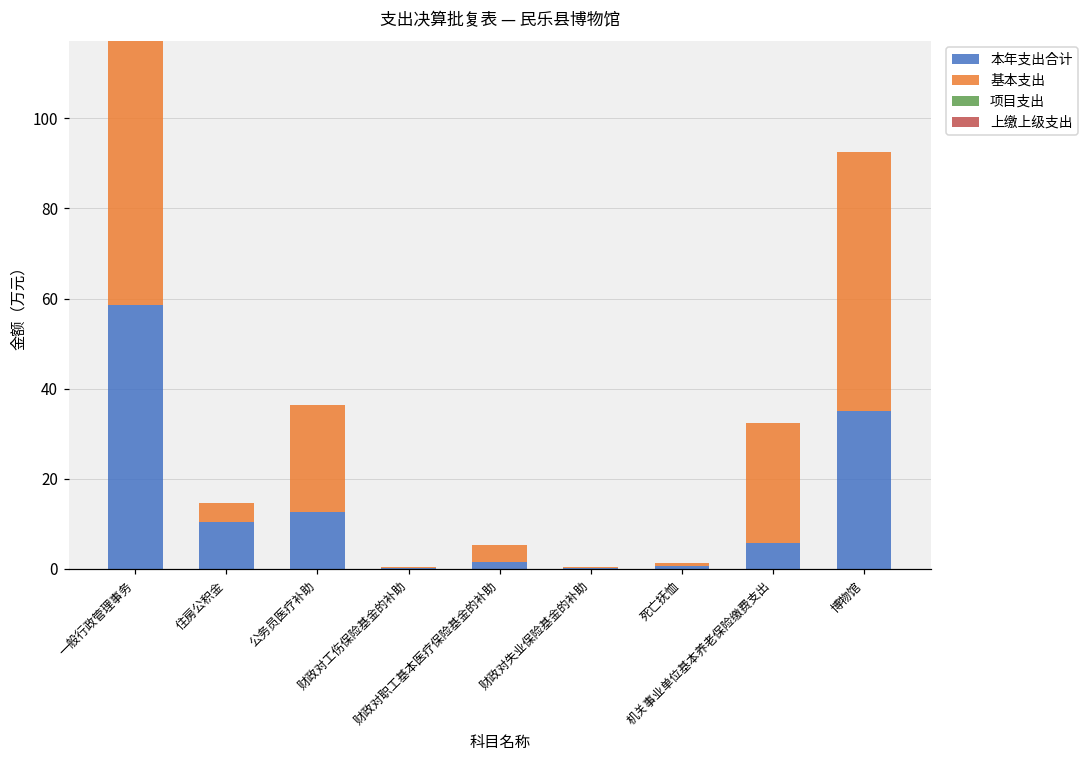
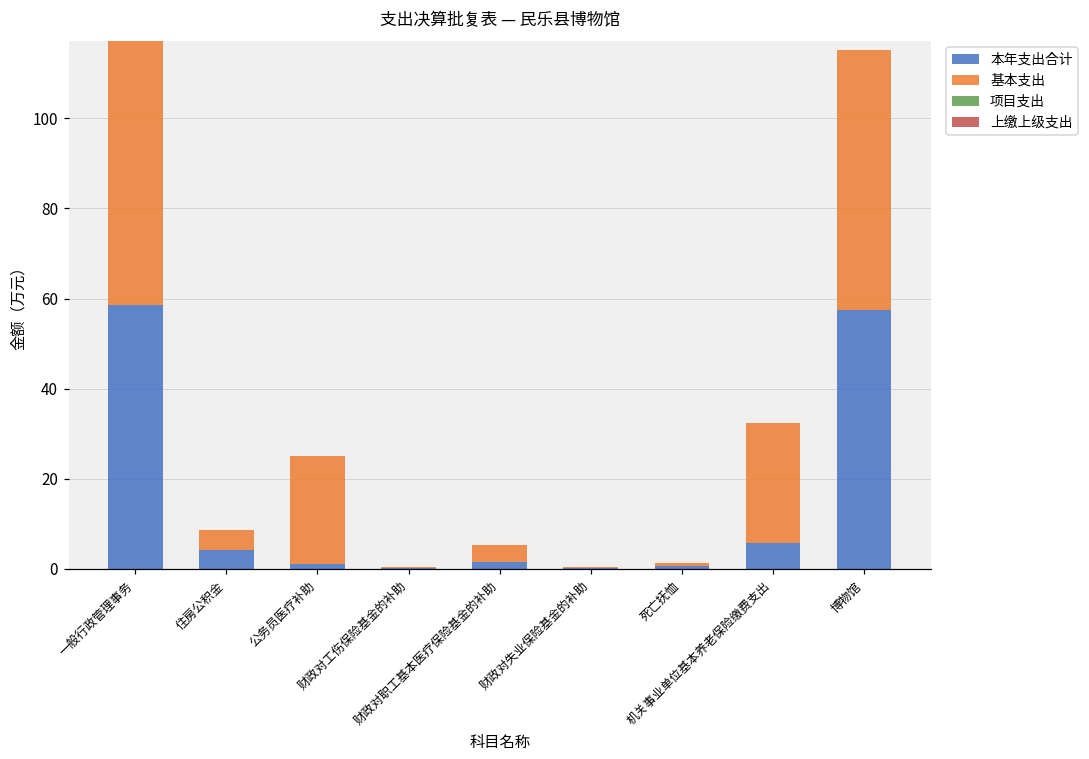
  {
    "本年支出合计": {
      "一般行政管理事务": 59,
-     "住房公积金": 10,
-     "公务员医疗补助": 13,
+     "住房公积金": 4,
+     "公务员医疗补助": 1,
      "财政对职工基本医疗保险基金的补助": 2,
      "死亡抚恤": 1,
      "机关事业单位基本养老保险缴费支出": 6,
-     "博物馆": 35
+     "博物馆": 58
    },
    "上缴上级支出": {
      "财政对工伤保险基金的补助": 0,
      "财政对失业保险基金的补助": 0
    }
  }
